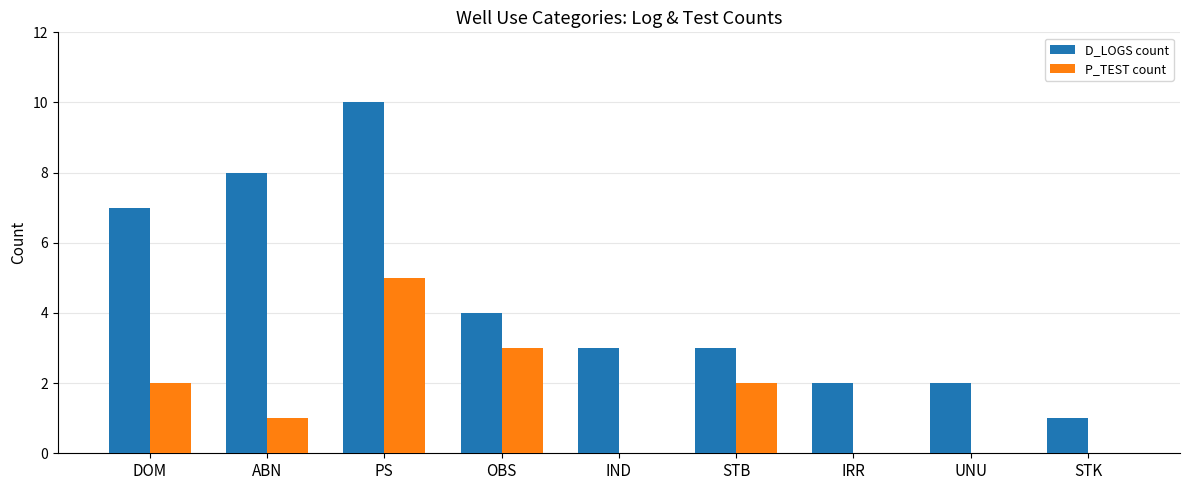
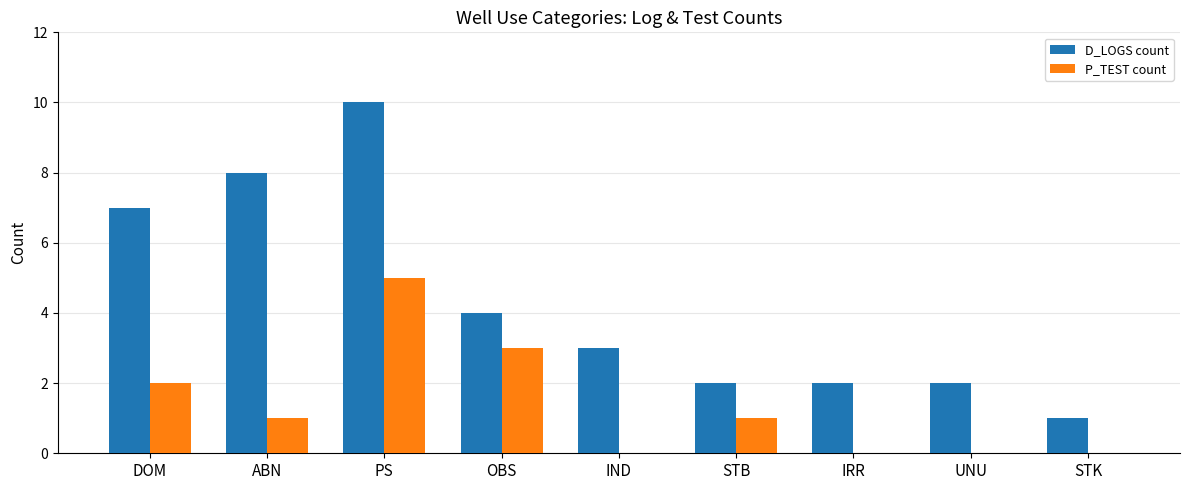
  {
    "D_LOGS count": {
      "DOM": 7,
      "ABN": 8,
      "PS": 10,
      "OBS": 4,
      "IND": 3,
-     "STB": 3,
+     "STB": 2,
      "IRR": 2,
      "UNU": 2,
      "STK": 1
    },
    "P_TEST count": {
      "DOM": 2,
      "ABN": 1,
      "PS": 5,
      "OBS": 3,
      "IND": 0,
-     "STB": 2,
+     "STB": 1,
      "IRR": 0,
      "UNU": 0,
      "STK": 0
    }
  }
